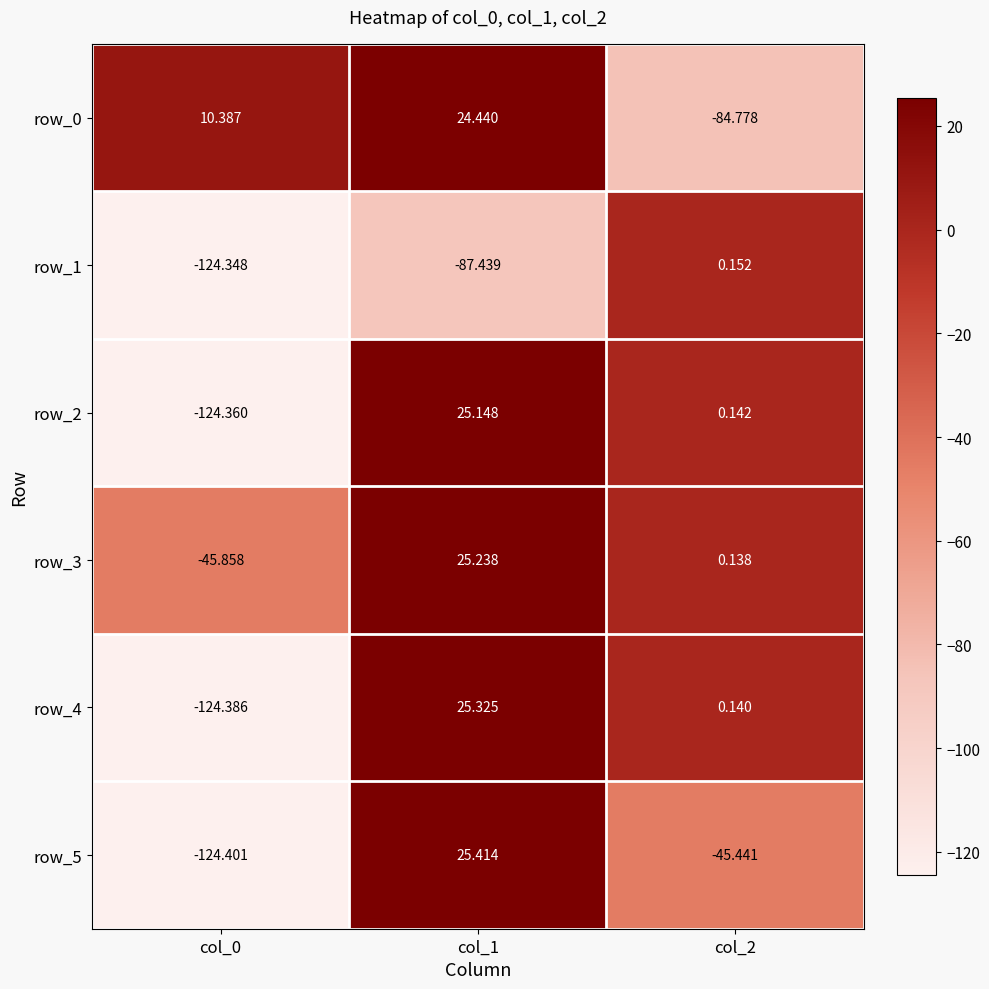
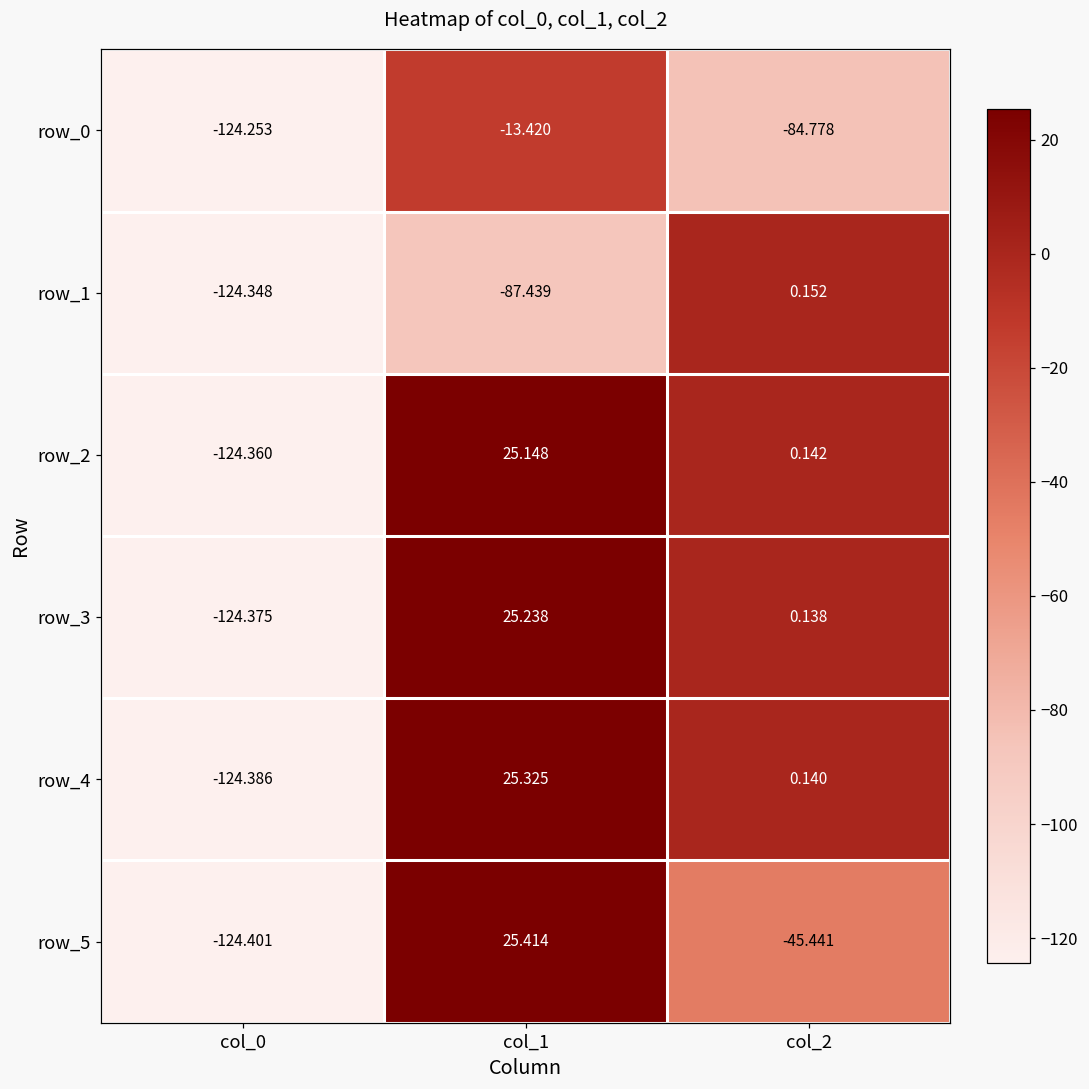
  {
    "row_0": {
-     "col_0": 10.387,
-     "col_1": 24.440,
+     "col_0": -124.253,
+     "col_1": -13.420,
      "col_2": -84.778
    },
    "row_1": {
      "col_0": -124.348,
      "col_1": -87.439,
      "col_2": 0.152
    },
    "row_2": {
      "col_0": -124.360,
      "col_1": 25.148,
      "col_2": 0.142
    },
    "row_3": {
-     "col_0": -45.858,
+     "col_0": -124.375,
      "col_1": 25.238,
      "col_2": 0.138
    },
    "row_4": {
      "col_0": -124.386,
      "col_1": 25.325,
      "col_2": 0.140
    },
    "row_5": {
      "col_0": -124.401,
      "col_1": 25.414,
      "col_2": -45.441
    }
  }
